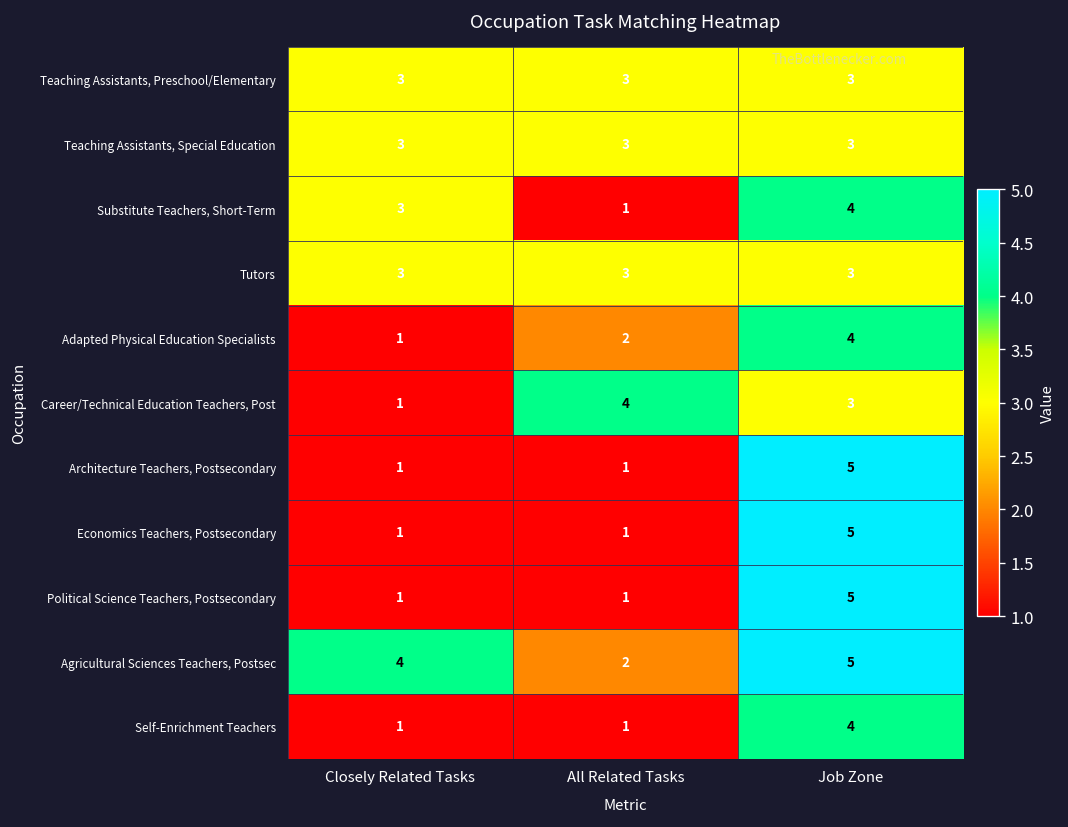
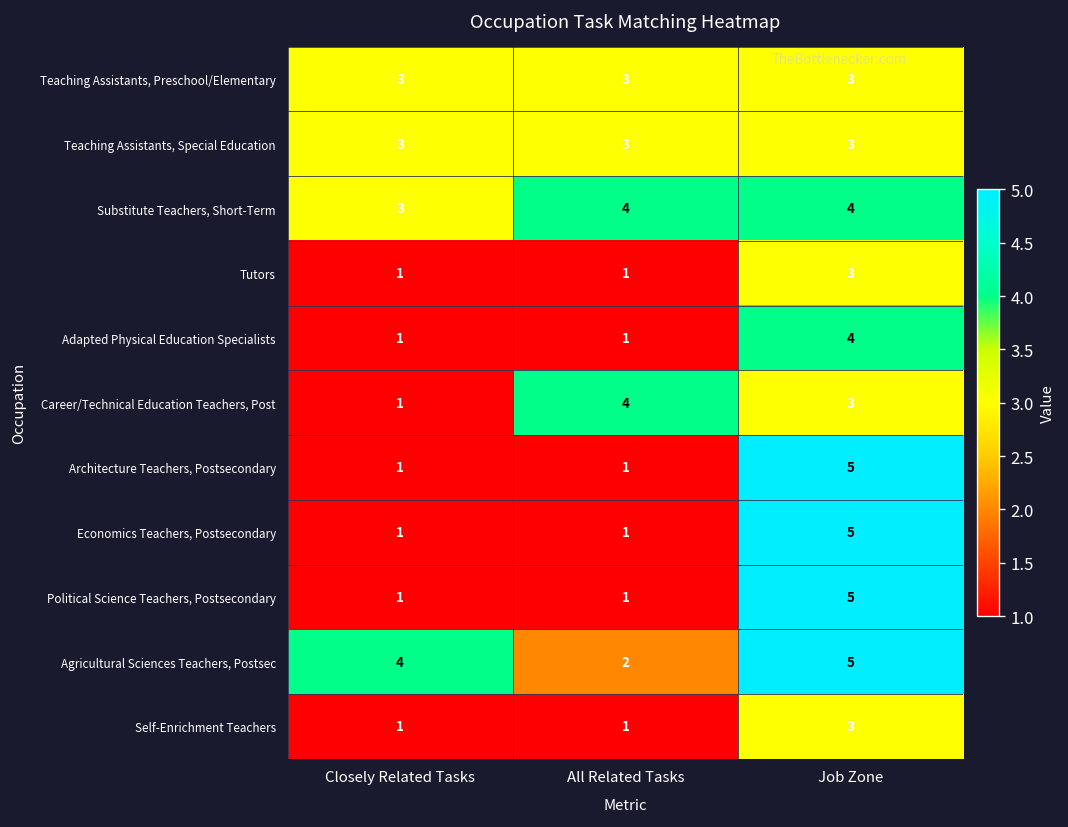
  {
    "Teaching Assistants, Preschool/Elementary": {
      "Closely Related Tasks": 3,
      "All Related Tasks": 3,
      "Job Zone": 3
    },
    "Teaching Assistants, Special Education": {
      "Closely Related Tasks": 3,
      "All Related Tasks": 3,
      "Job Zone": 3
    },
    "Substitute Teachers, Short-Term": {
      "Closely Related Tasks": 3,
-     "All Related Tasks": 1,
+     "All Related Tasks": 4,
      "Job Zone": 4
    },
    "Tutors": {
-     "Closely Related Tasks": 3,
-     "All Related Tasks": 3,
+     "Closely Related Tasks": 1,
+     "All Related Tasks": 1,
      "Job Zone": 3
    },
    "Adapted Physical Education Specialists": {
      "Closely Related Tasks": 1,
-     "All Related Tasks": 2,
+     "All Related Tasks": 1,
      "Job Zone": 4
    },
    "Career/Technical Education Teachers, Post": {
      "Closely Related Tasks": 1,
      "All Related Tasks": 4,
      "Job Zone": 3
    },
    "Architecture Teachers, Postsecondary": {
      "Closely Related Tasks": 1,
      "All Related Tasks": 1,
      "Job Zone": 5
    },
    "Economics Teachers, Postsecondary": {
      "Closely Related Tasks": 1,
      "All Related Tasks": 1,
      "Job Zone": 5
    },
    "Political Science Teachers, Postsecondary": {
      "Closely Related Tasks": 1,
      "All Related Tasks": 1,
      "Job Zone": 5
    },
    "Agricultural Sciences Teachers, Postsec": {
      "Closely Related Tasks": 4,
      "All Related Tasks": 2,
      "Job Zone": 5
    },
    "Self-Enrichment Teachers": {
      "Closely Related Tasks": 1,
      "All Related Tasks": 1,
-     "Job Zone": 4
+     "Job Zone": 3
    }
  }
